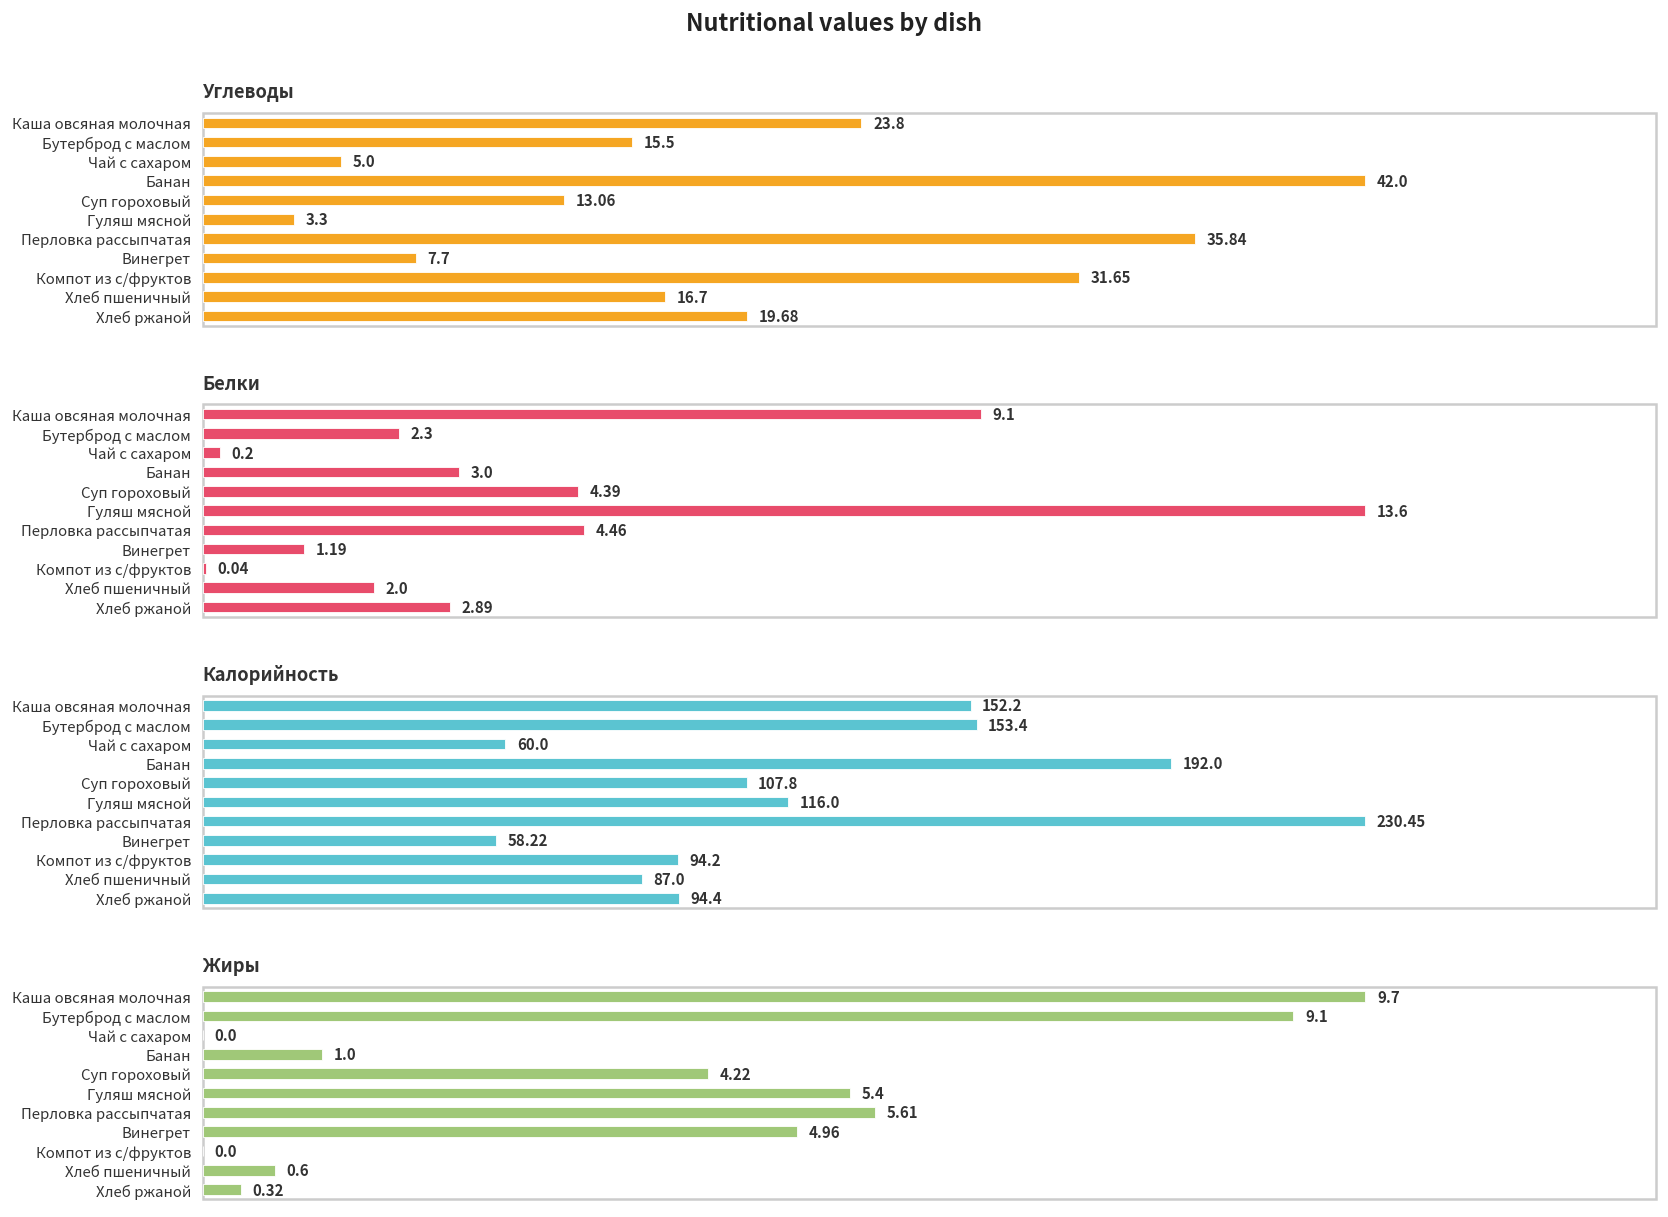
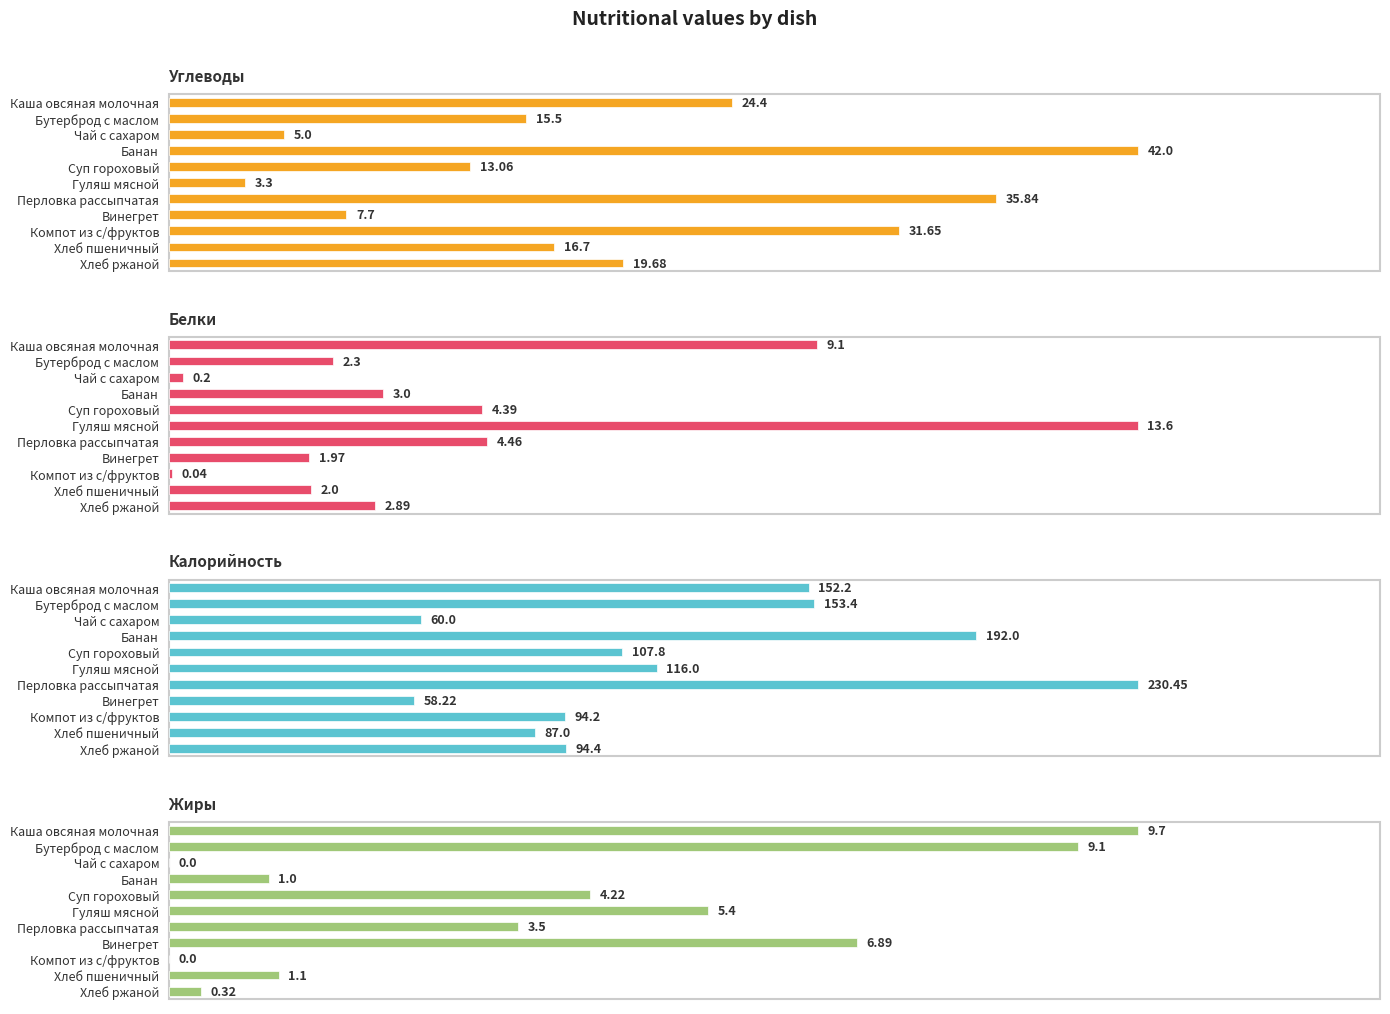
  {
    "Углеводы": {
-     "Каша овсяная молочная": 23.8,
+     "Каша овсяная молочная": 24.4,
      "Бутерброд с маслом": 15.5,
      "Чай с сахаром": 5.0,
      "Банан": 42.0,
      "Суп гороховый": 13.06,
      "Гуляш мясной": 3.3,
      "Перловка рассыпчатая": 35.84,
      "Винегрет": 7.7,
      "Компот из с/фруктов": 31.65,
      "Хлеб пшеничный": 16.7,
      "Хлеб ржаной": 19.68
    },
    "Белки": {
      "Каша овсяная молочная": 9.1,
      "Бутерброд с маслом": 2.3,
      "Чай с сахаром": 0.2,
      "Банан": 3.0,
      "Суп гороховый": 4.39,
      "Гуляш мясной": 13.6,
      "Перловка рассыпчатая": 4.46,
-     "Винегрет": 1.19,
+     "Винегрет": 1.97,
      "Компот из с/фруктов": 0.04,
      "Хлеб пшеничный": 2.0,
      "Хлеб ржаной": 2.89
    },
    "Калорийность": {
      "Каша овсяная молочная": 152.2,
      "Бутерброд с маслом": 153.4,
      "Чай с сахаром": 60.0,
      "Банан": 192.0,
      "Суп гороховый": 107.8,
      "Гуляш мясной": 116.0,
      "Перловка рассыпчатая": 230.45,
      "Винегрет": 58.22,
      "Компот из с/фруктов": 94.2,
      "Хлеб пшеничный": 87.0,
      "Хлеб ржаной": 94.4
    },
    "Жиры": {
      "Каша овсяная молочная": 9.7,
      "Бутерброд с маслом": 9.1,
      "Чай с сахаром": 0.0,
      "Банан": 1.0,
      "Суп гороховый": 4.22,
      "Гуляш мясной": 5.4,
-     "Перловка рассыпчатая": 5.61,
-     "Винегрет": 4.96,
+     "Перловка рассыпчатая": 3.5,
+     "Винегрет": 6.89,
      "Компот из с/фруктов": 0.0,
-     "Хлеб пшеничный": 0.6,
+     "Хлеб пшеничный": 1.1,
      "Хлеб ржаной": 0.32
    }
  }
